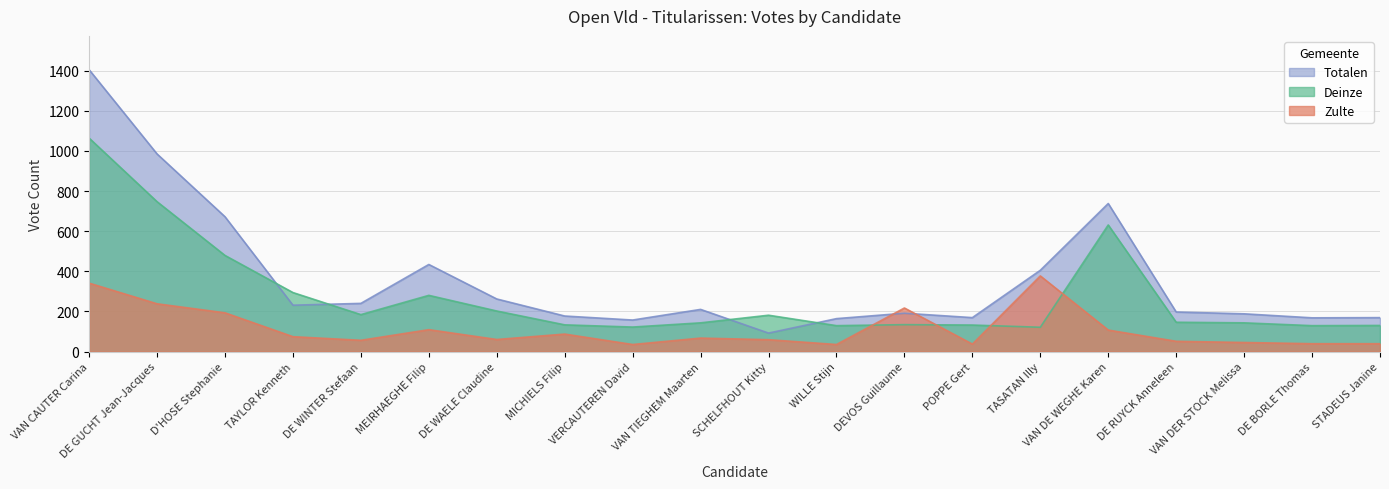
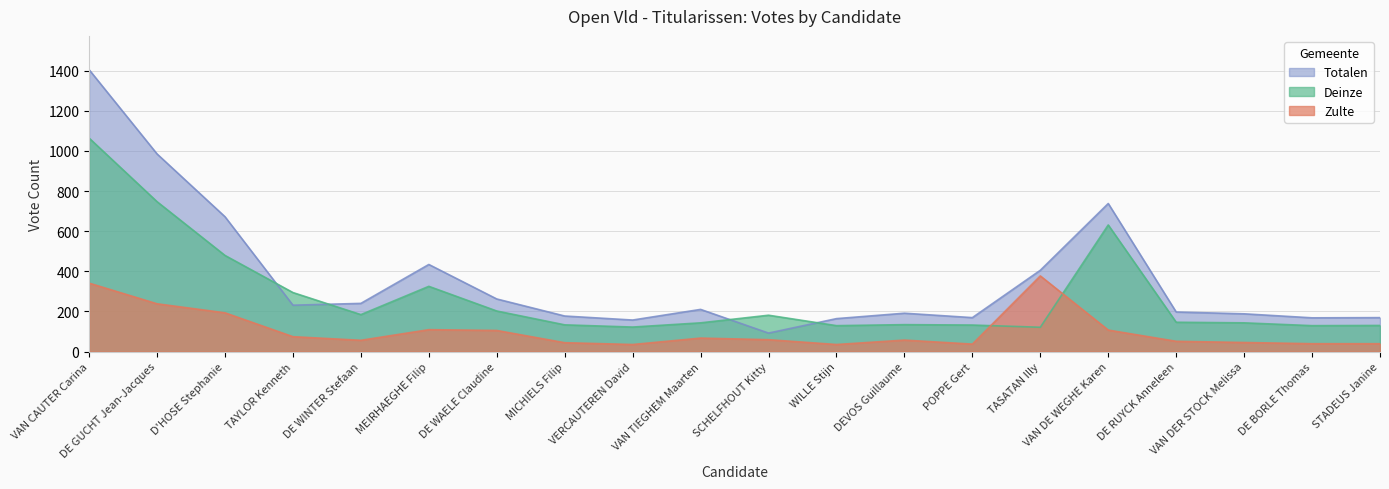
  {
    "Totalen": {
      "VAN CAUTER Carina": 1410,
      "DE GUCHT Jean-Jacques": 990,
      "D'HOSE Stephanie": 670,
      "TAYLOR Kenneth": 230,
      "DE WINTER Stefaan": 240,
      "MEIRHAEGHE Filip": 430,
      "DE WAELE Claudine": 260,
      "MICHIELS Filip": 180,
      "VERCAUTEREN David": 160,
      "VAN TIEGHEM Maarten": 210,
      "SCHELFHOUT Kitty": 90,
      "WILLE Stijn": 160,
      "DEVOS Guillaume": 190,
      "POPPE Gert": 170,
      "TASATAN Illy": 410,
      "VAN DE WEGHE Karen": 740,
      "DE RUYCK Anneleen": 200,
      "VAN DER STOCK Melissa": 190,
      "DE BORLE Thomas": 170,
      "STADEUS Janine": 170
    },
    "Deinze": {
      "VAN CAUTER Carina": 1060,
      "DE GUCHT Jean-Jacques": 750,
      "D'HOSE Stephanie": 480,
      "TAYLOR Kenneth": 290,
      "DE WINTER Stefaan": 180,
-     "MEIRHAEGHE Filip": 280,
+     "MEIRHAEGHE Filip": 330,
      "DE WAELE Claudine": 200,
      "MICHIELS Filip": 130,
      "VERCAUTEREN David": 120,
      "VAN TIEGHEM Maarten": 140,
      "SCHELFHOUT Kitty": 180,
      "WILLE Stijn": 130,
      "DEVOS Guillaume": 130,
      "POPPE Gert": 130,
      "TASATAN Illy": 120,
      "VAN DE WEGHE Karen": 630,
      "DE RUYCK Anneleen": 150,
      "VAN DER STOCK Melissa": 140,
      "DE BORLE Thomas": 130,
      "STADEUS Janine": 130
    },
    "Zulte": {
      "VAN CAUTER Carina": 340,
      "DE GUCHT Jean-Jacques": 240,
      "D'HOSE Stephanie": 190,
      "TAYLOR Kenneth": 70,
      "DE WINTER Stefaan": 60,
      "MEIRHAEGHE Filip": 110,
-     "DE WAELE Claudine": 60,
-     "MICHIELS Filip": 90,
+     "DE WAELE Claudine": 110,
+     "MICHIELS Filip": 40,
      "VERCAUTEREN David": 40,
      "VAN TIEGHEM Maarten": 70,
      "SCHELFHOUT Kitty": 60,
      "WILLE Stijn": 40,
-     "DEVOS Guillaume": 220,
+     "DEVOS Guillaume": 60,
      "POPPE Gert": 40,
      "TASATAN Illy": 380,
      "VAN DE WEGHE Karen": 110,
      "DE RUYCK Anneleen": 50,
      "VAN DER STOCK Melissa": 50,
      "DE BORLE Thomas": 40,
      "STADEUS Janine": 40
    }
  }
